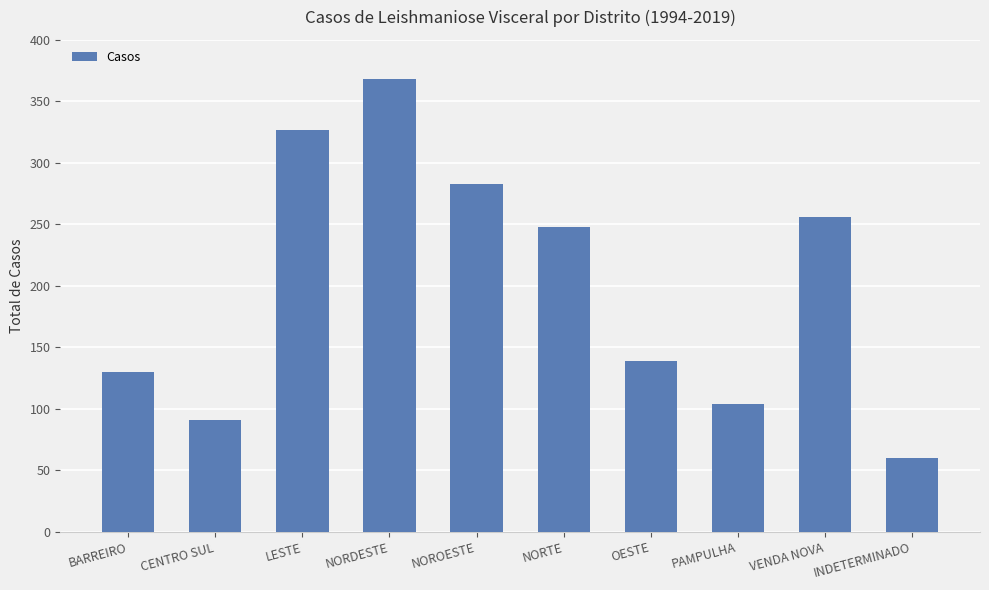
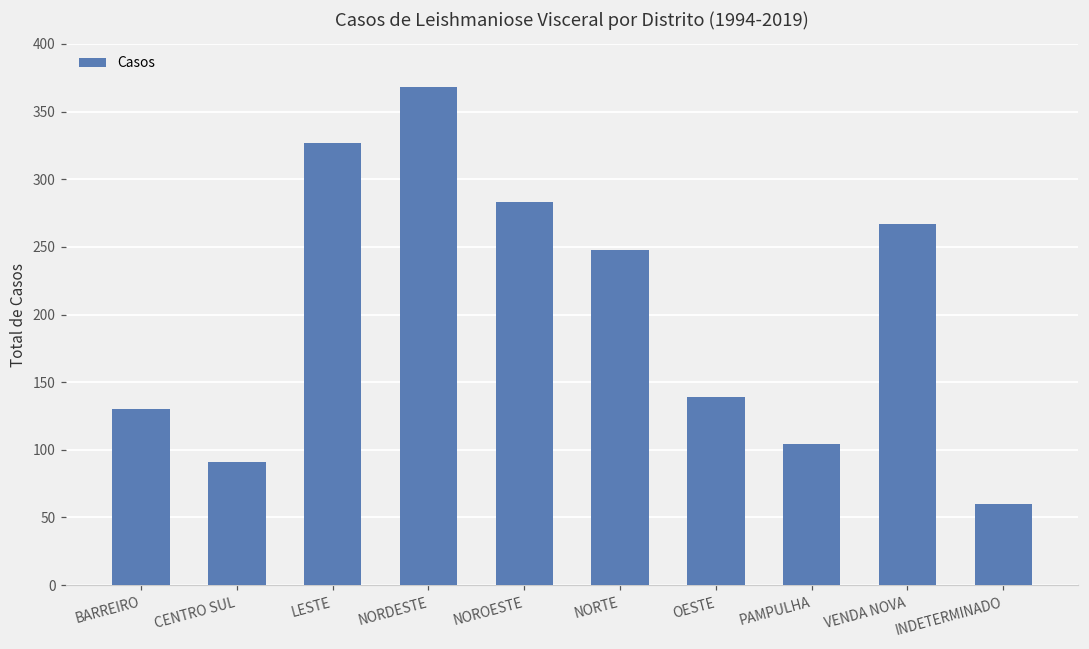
  {
    "BARREIRO": 130,
    "CENTRO SUL": 91,
    "LESTE": 327,
    "NORDESTE": 368,
    "NOROESTE": 283,
    "NORTE": 248,
    "OESTE": 139,
    "PAMPULHA": 104,
-   "VENDA NOVA": 256,
+   "VENDA NOVA": 267,
    "INDETERMINADO": 60
  }
